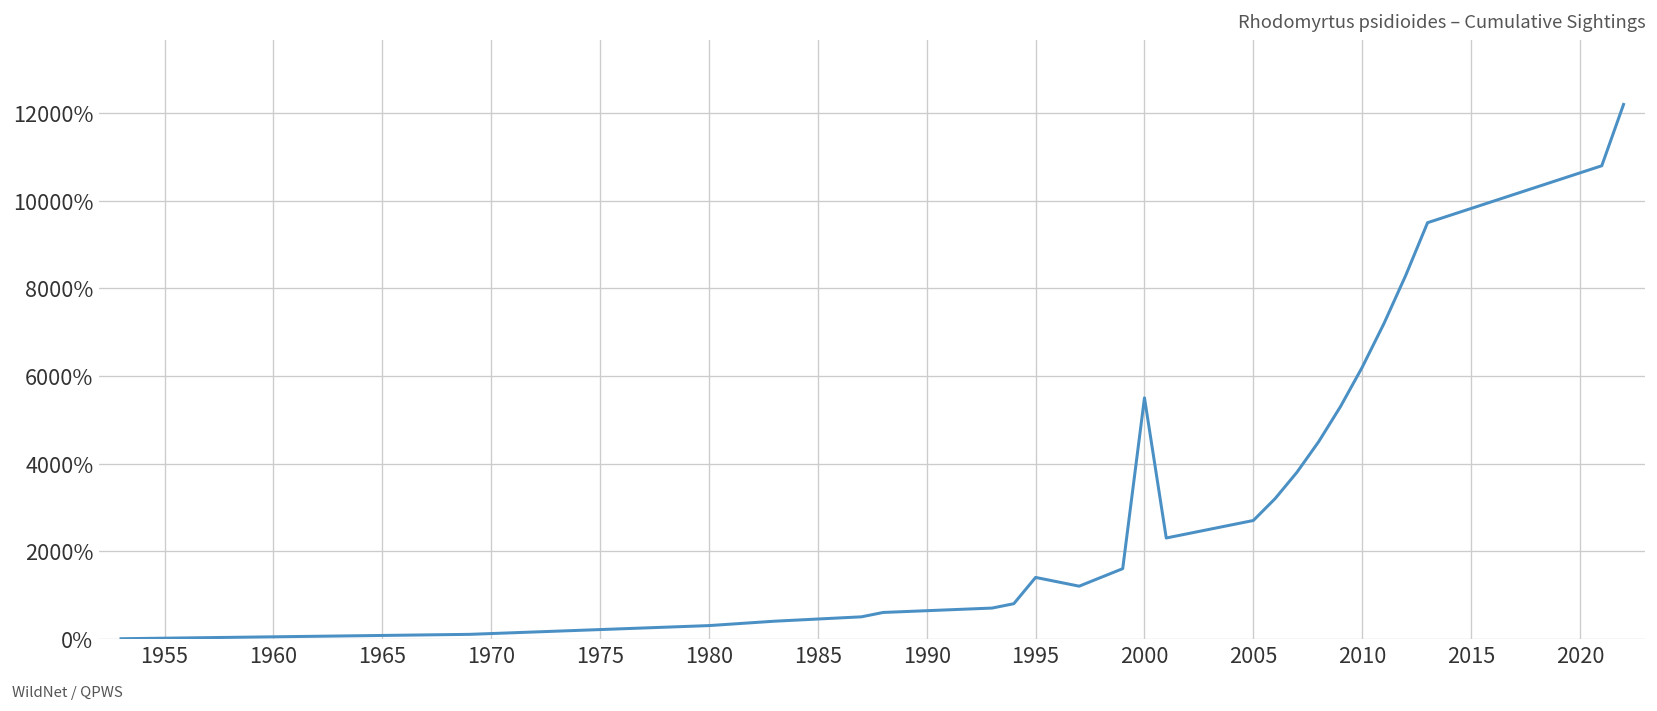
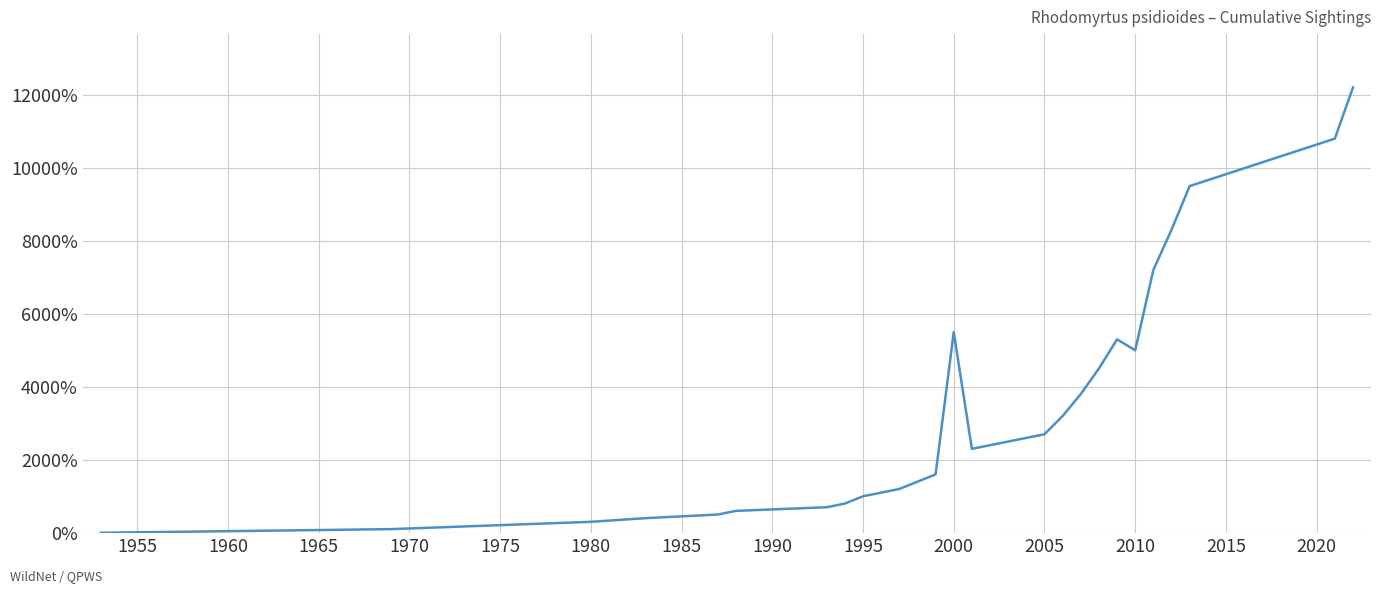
  {
    "1980": "300%",
-   "1995": "1400%",
+   "1995": "1000%",
    "2000": "5500%",
    "2005": "2700%",
-   "2010": "6200%"
+   "2010": "5000%"
  }
